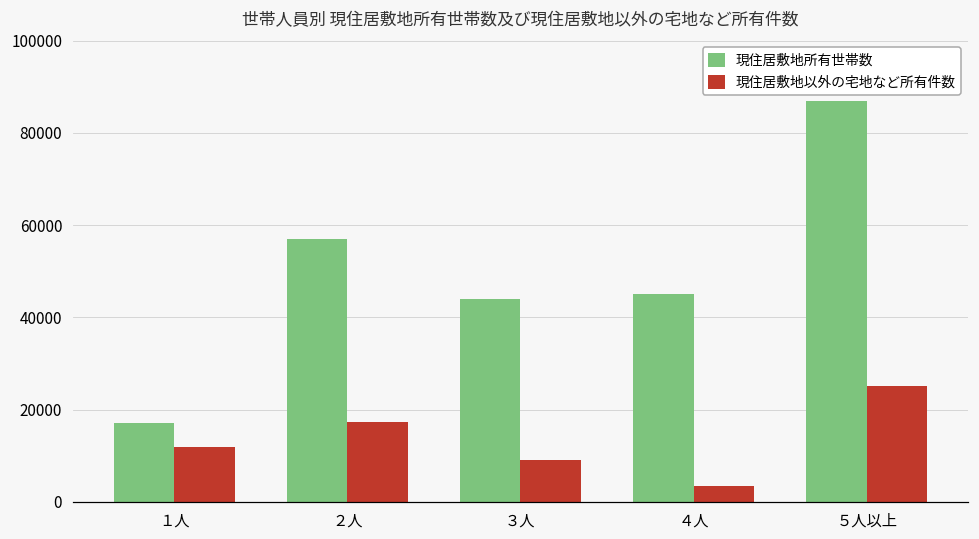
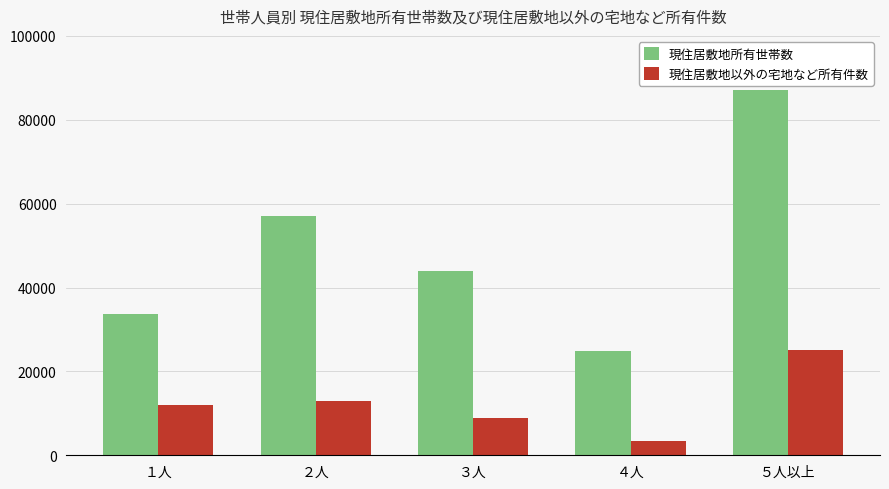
  {
    "現住居敷地所有世帯数": {
-     "１人": 17000,
+     "１人": 34000,
      "２人": 57000,
      "３人": 44000,
-     "４人": 45000,
+     "４人": 25000,
      "５人以上": 87000
    },
    "現住居敷地以外の宅地など所有件数": {
      "１人": 12000,
-     "２人": 17000,
+     "２人": 13000,
      "３人": 9000,
      "４人": 3000,
      "５人以上": 25000
    }
  }
